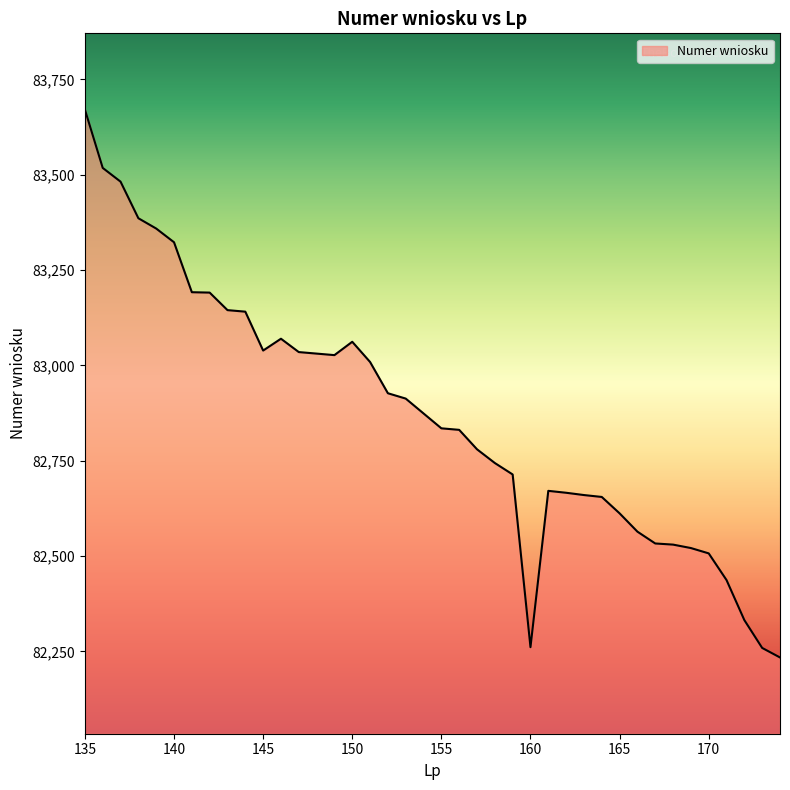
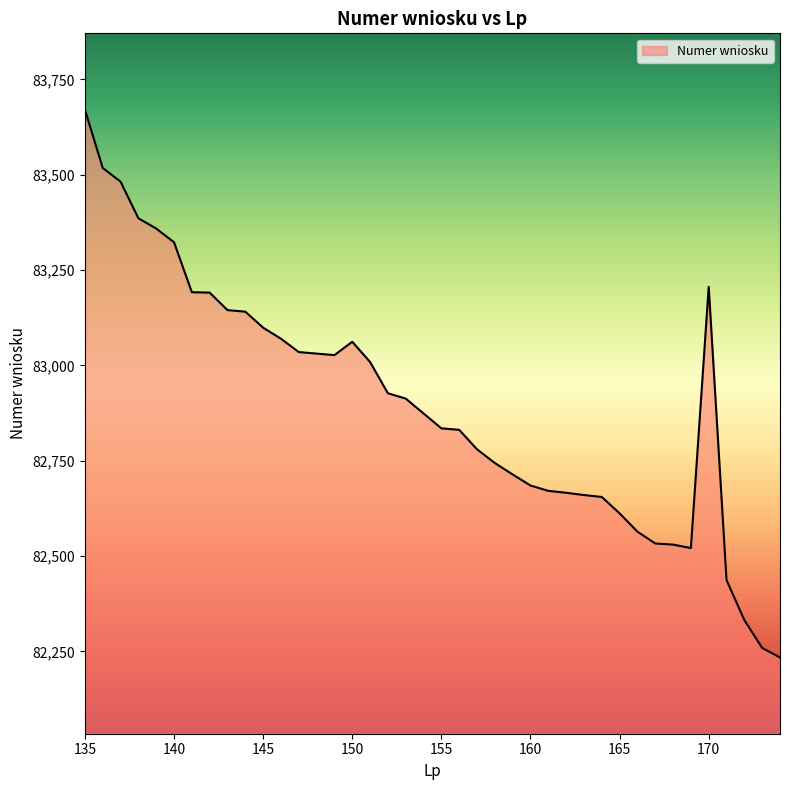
  {
    "135": "83,670",
    "140": "83,320",
-   "145": "83,040",
+   "145": "83,100",
    "150": "83,060",
    "155": "82,840",
-   "160": "82,260",
+   "160": "82,690",
    "165": "82,610",
-   "170": "82,510"
+   "170": "83,210"
  }
